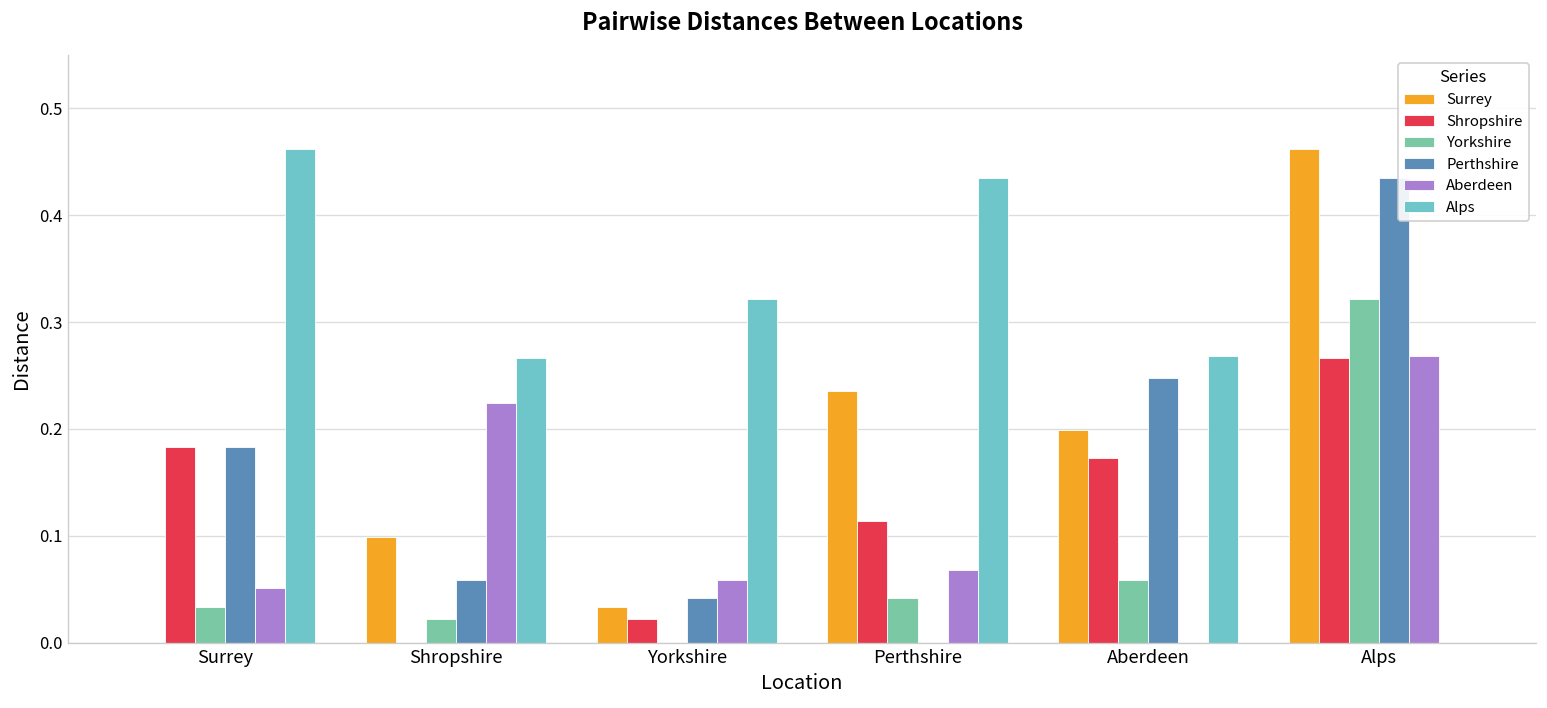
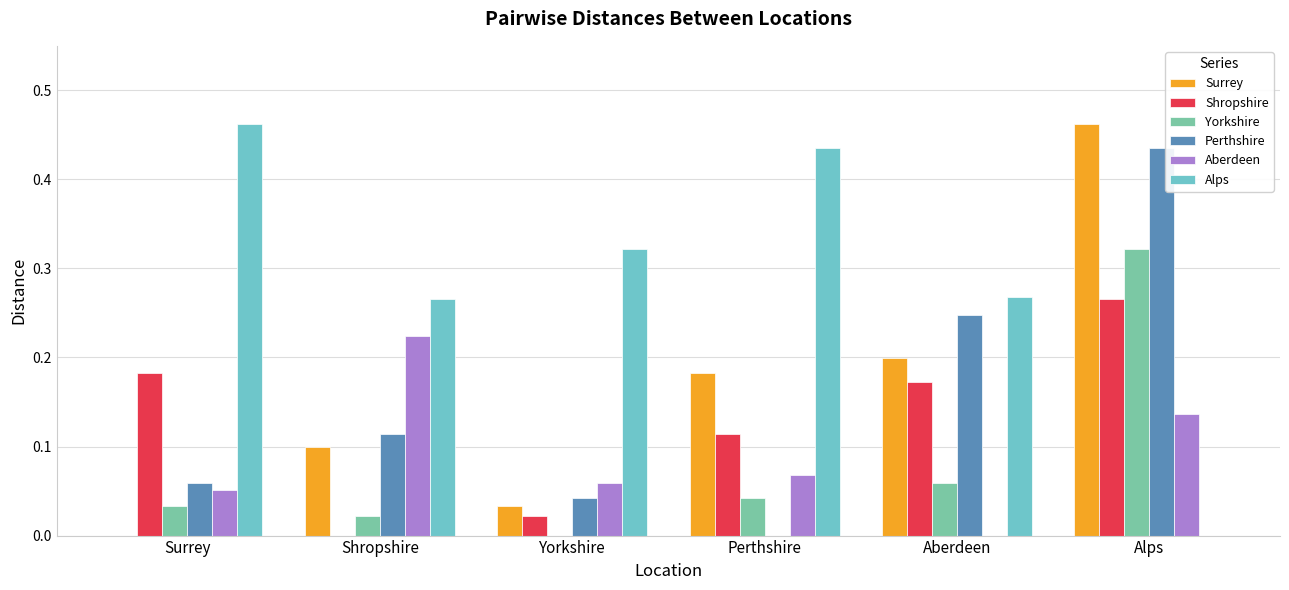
  {
    "Surrey": {
      "Surrey": 0.00,
      "Shropshire": 0.10,
      "Yorkshire": 0.03,
-     "Perthshire": 0.24,
+     "Perthshire": 0.18,
      "Aberdeen": 0.20,
      "Alps": 0.46
    },
    "Shropshire": {
      "Surrey": 0.18,
      "Shropshire": 0.00,
      "Yorkshire": 0.02,
      "Perthshire": 0.11,
      "Aberdeen": 0.17,
      "Alps": 0.27
    },
    "Perthshire": {
-     "Surrey": 0.18,
-     "Shropshire": 0.06,
+     "Surrey": 0.06,
+     "Shropshire": 0.11,
      "Yorkshire": 0.04,
      "Perthshire": 0.00,
      "Aberdeen": 0.25,
      "Alps": 0.44
    },
    "Aberdeen": {
      "Surrey": 0.05,
      "Shropshire": 0.22,
      "Yorkshire": 0.06,
      "Perthshire": 0.07,
      "Aberdeen": 0.00,
-     "Alps": 0.27
+     "Alps": 0.14
    }
  }
